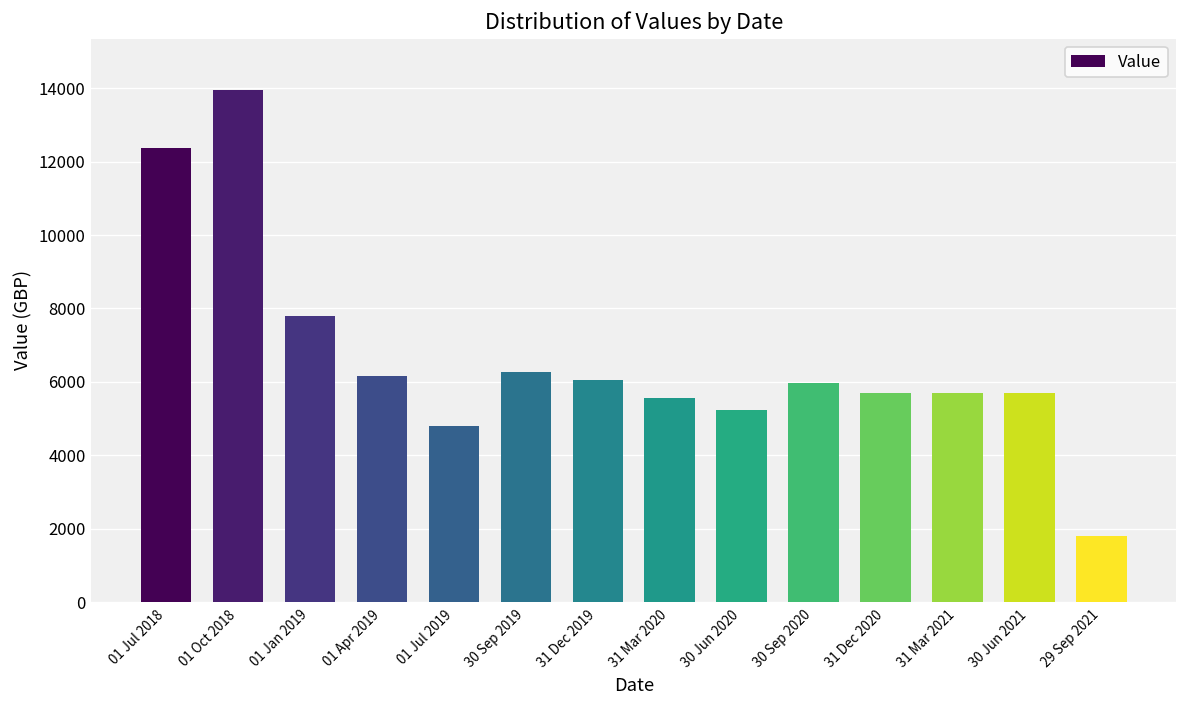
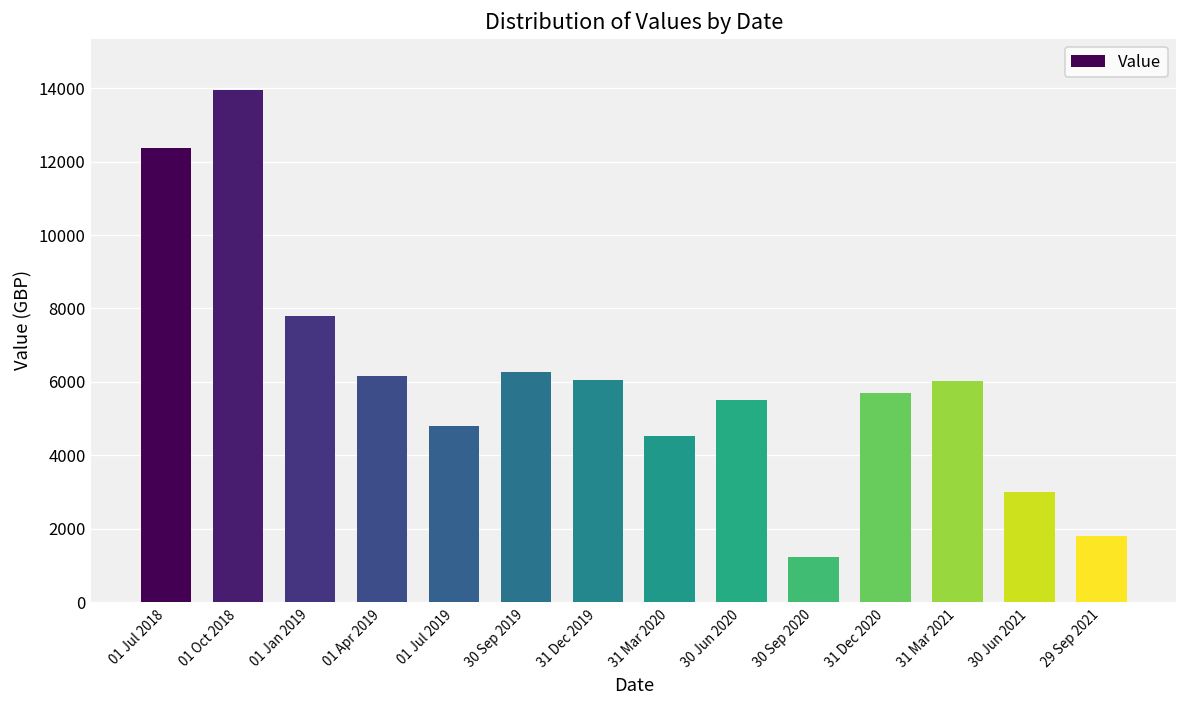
  {
    "01 Jul 2018": 12400,
    "01 Oct 2018": 14000,
    "01 Jan 2019": 7800,
    "01 Apr 2019": 6200,
    "01 Jul 2019": 4800,
    "30 Sep 2019": 6300,
    "31 Dec 2019": 6000,
-   "31 Mar 2020": 5600,
-   "30 Jun 2020": 5200,
-   "30 Sep 2020": 6000,
+   "31 Mar 2020": 4500,
+   "30 Jun 2020": 5500,
+   "30 Sep 2020": 1200,
    "31 Dec 2020": 5700,
-   "31 Mar 2021": 5700,
-   "30 Jun 2021": 5700,
+   "31 Mar 2021": 6000,
+   "30 Jun 2021": 3000,
    "29 Sep 2021": 1800
  }
